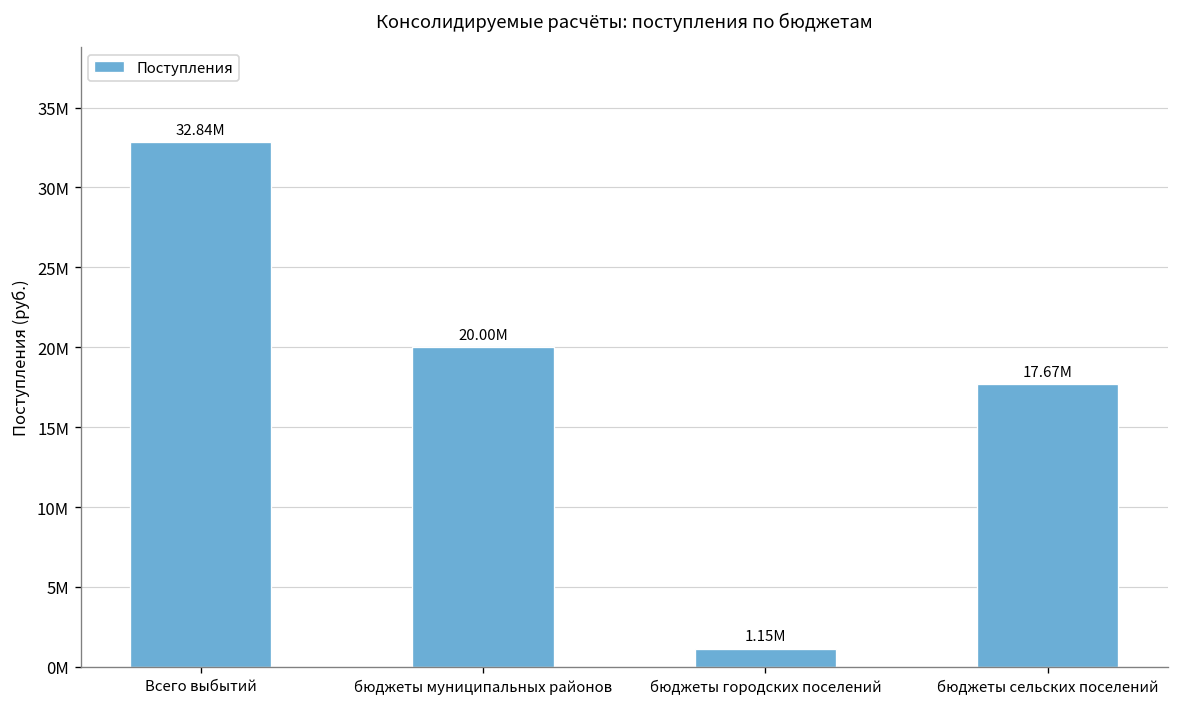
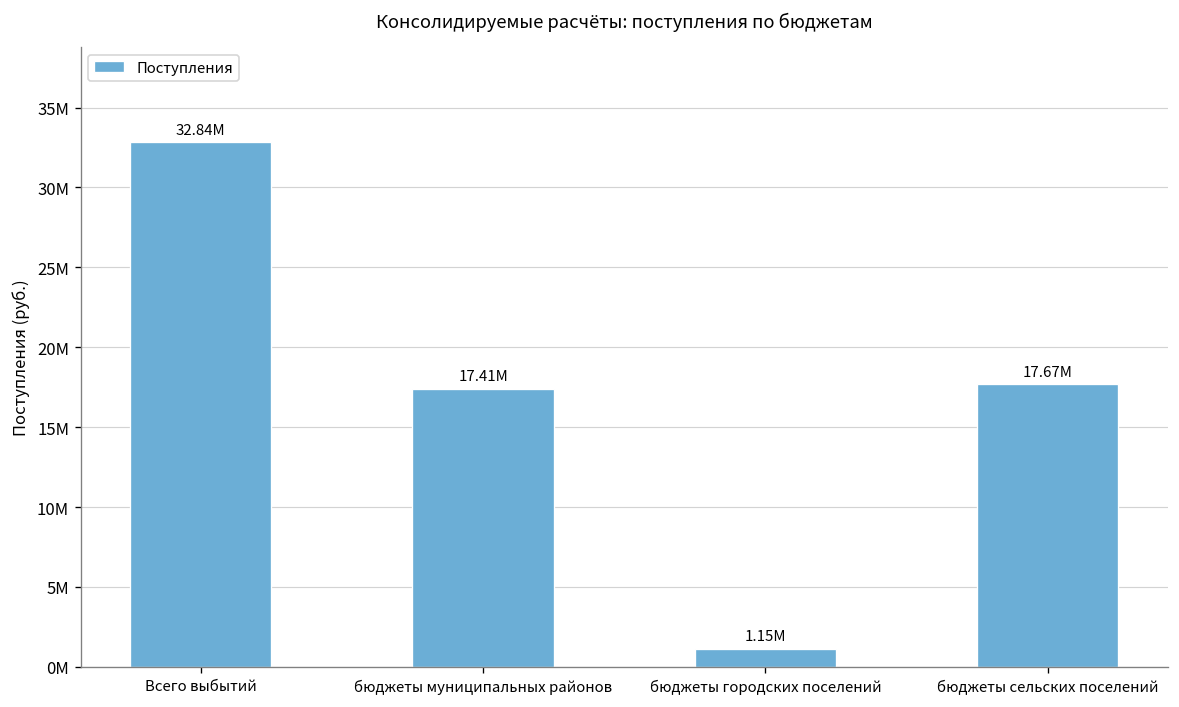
  {
    "Всего выбытий": "32.84M",
-   "бюджеты муниципальных районов": "20.00M",
+   "бюджеты муниципальных районов": "17.41M",
    "бюджеты городских поселений": "1.15M",
    "бюджеты сельских поселений": "17.67M"
  }
